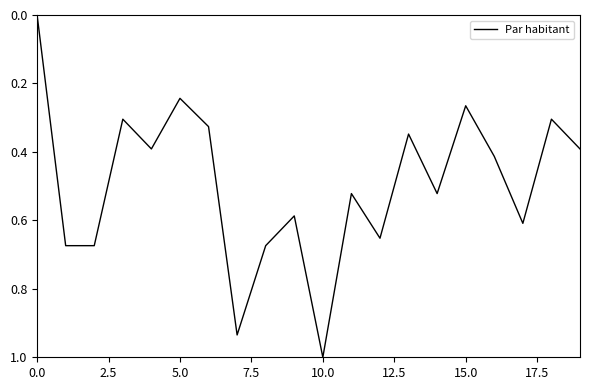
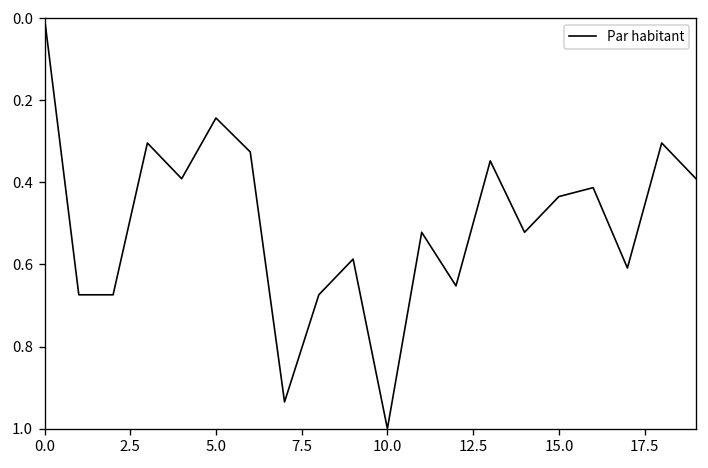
  {
    "0.0": 0.00,
    "5.0": 0.24,
    "10.0": 1.00,
-   "15.0": 0.27
+   "15.0": 0.43
  }
